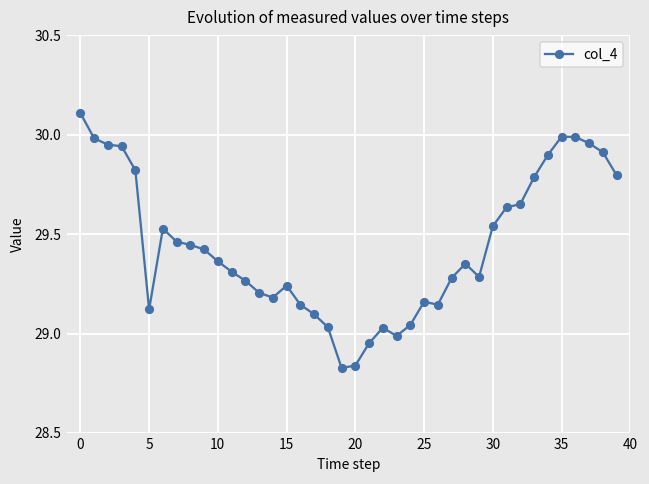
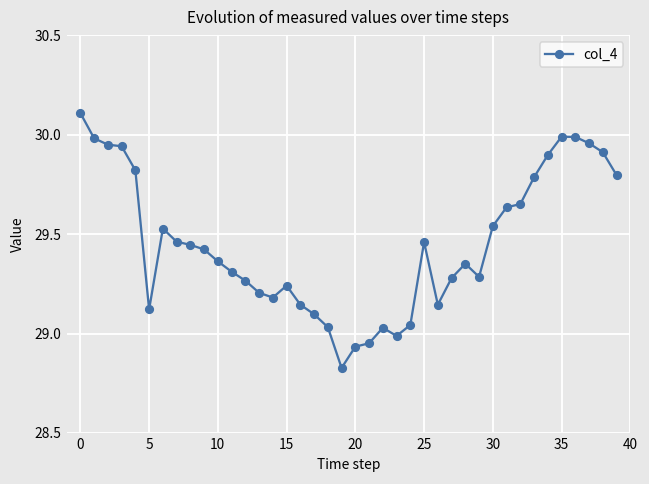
  {
    "0": 30.11,
    "5": 29.12,
    "10": 29.36,
    "15": 29.24,
-   "20": 28.84,
-   "25": 29.16,
+   "20": 28.93,
+   "25": 29.46,
    "30": 29.54,
    "35": 29.99
  }
